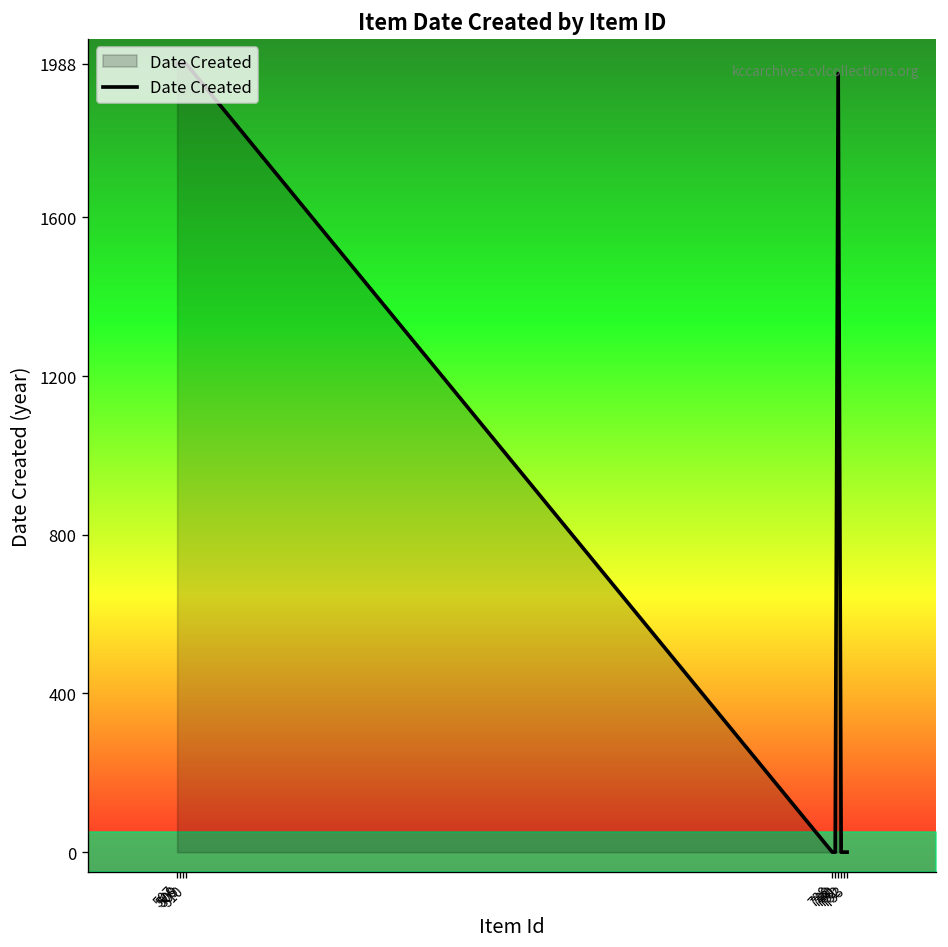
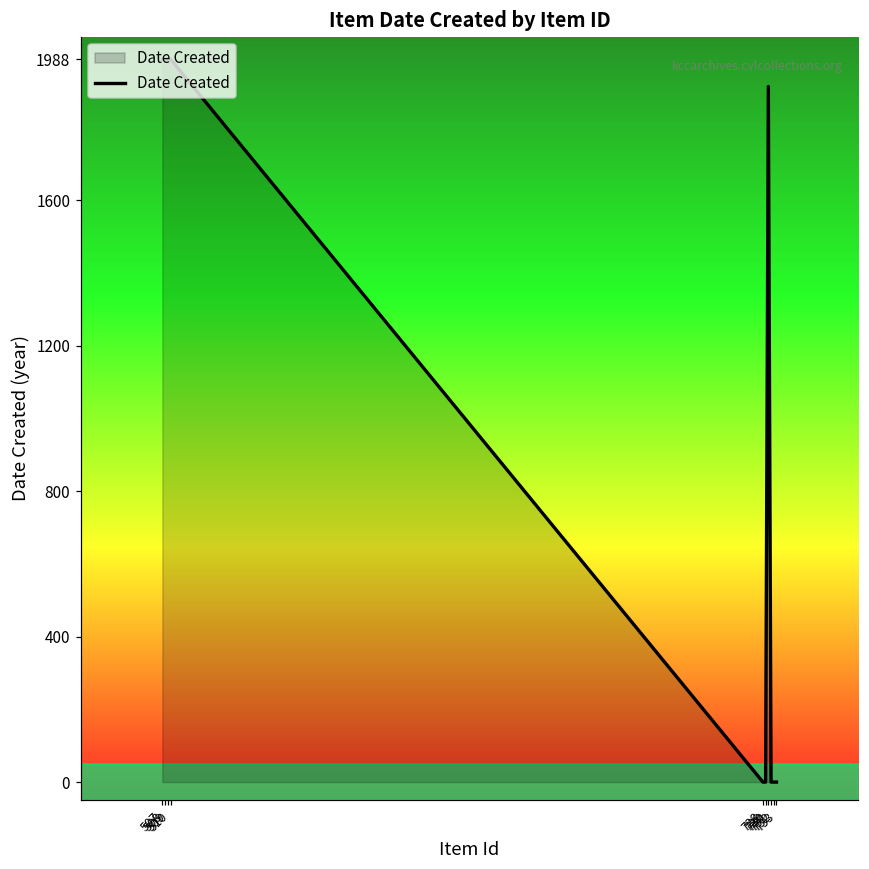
  {
    "Date Created": {
      "728": 0,
      "729": 0,
-     "730": 1960,
+     "730": 1910,
      "731": 0,
      "732": 0,
      "733": 0
    }
  }
